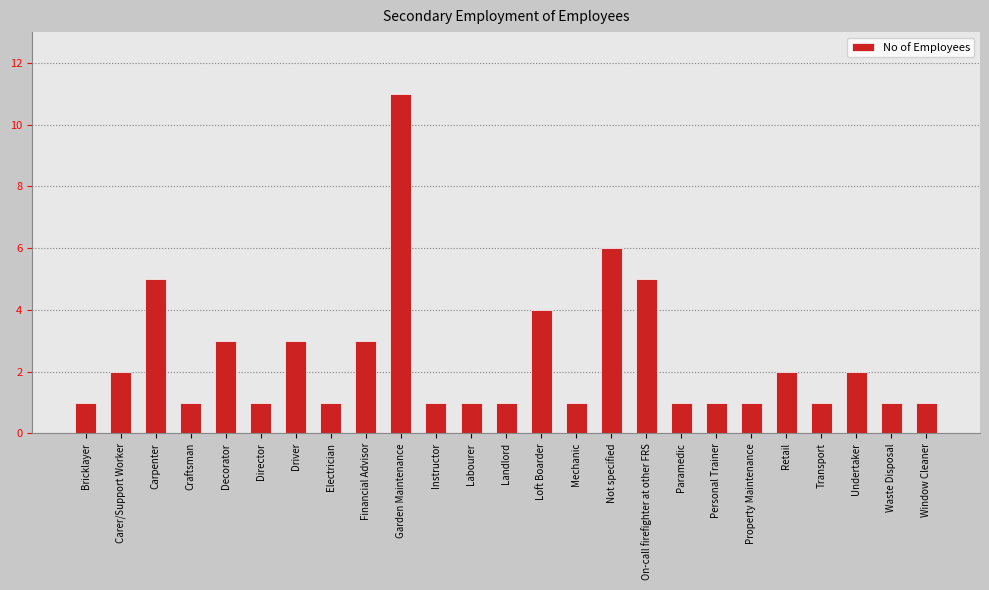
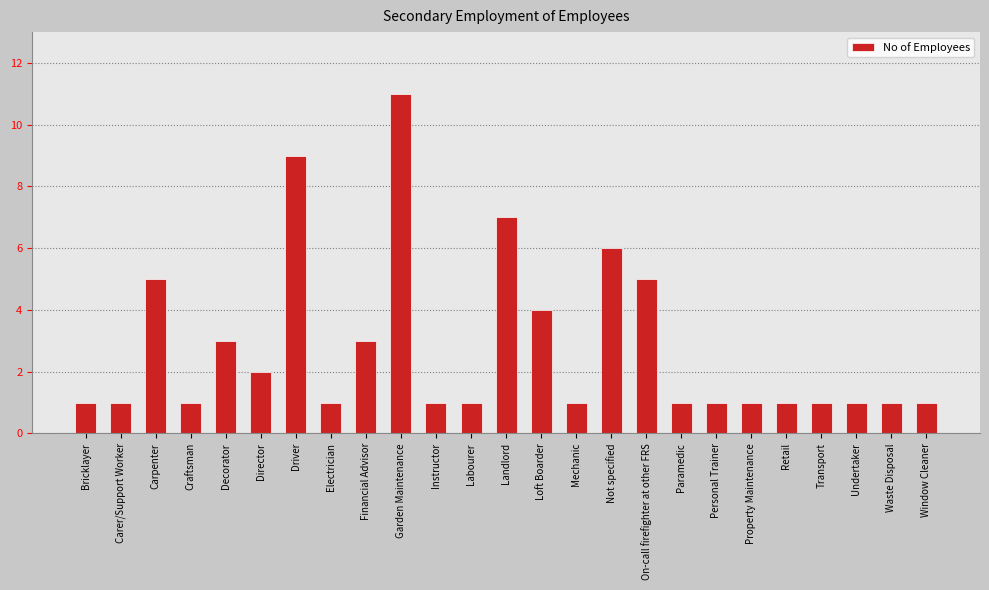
  {
    "Bricklayer": 1,
-   "Carer/Support Worker": 2,
+   "Carer/Support Worker": 1,
    "Carpenter": 5,
    "Craftsman": 1,
    "Decorator": 3,
-   "Director": 1,
-   "Driver": 3,
+   "Director": 2,
+   "Driver": 9,
    "Electrician": 1,
    "Financial Advisor": 3,
    "Garden Maintenance": 11,
    "Instructor": 1,
    "Labourer": 1,
-   "Landlord": 1,
+   "Landlord": 7,
    "Loft Boarder": 4,
    "Mechanic": 1,
    "Not specified": 6,
    "On-call firefighter at other FRS": 5,
    "Paramedic": 1,
    "Personal Trainer": 1,
    "Property Maintenance": 1,
-   "Retail": 2,
+   "Retail": 1,
    "Transport": 1,
-   "Undertaker": 2,
+   "Undertaker": 1,
    "Waste Disposal": 1,
    "Window Cleaner": 1
  }
